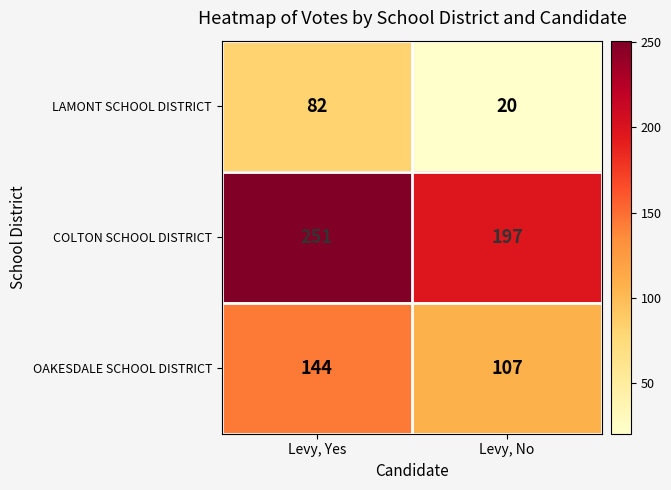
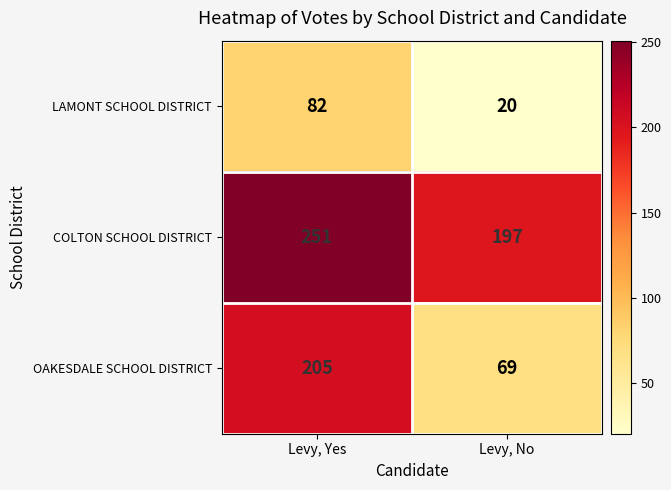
  {
    "LAMONT SCHOOL DISTRICT": {
      "Levy, Yes": 82,
      "Levy, No": 20
    },
    "COLTON SCHOOL DISTRICT": {
      "Levy, Yes": 251,
      "Levy, No": 197
    },
    "OAKESDALE SCHOOL DISTRICT": {
-     "Levy, Yes": 144,
-     "Levy, No": 107
+     "Levy, Yes": 205,
+     "Levy, No": 69
    }
  }
